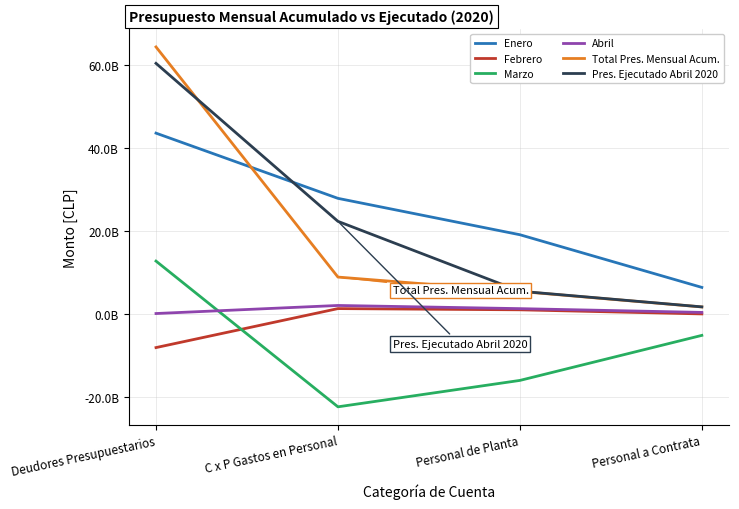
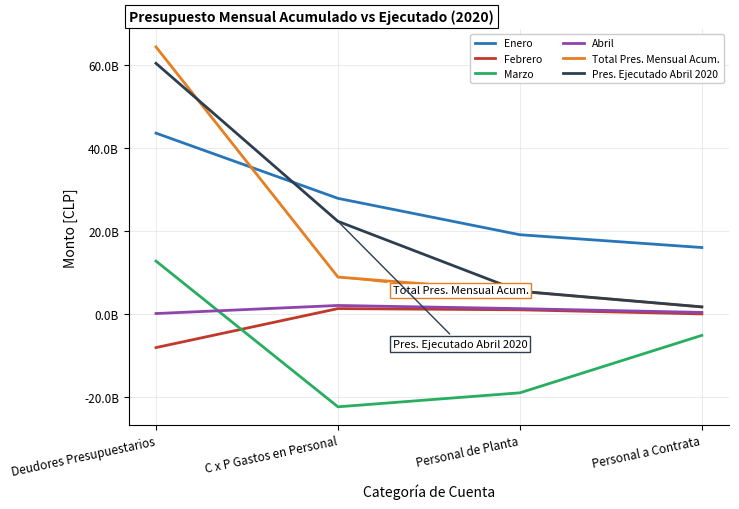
  {
    "Enero": {
      "Deudores Presupuestarios": 44000000000,
      "C x P Gastos en Personal": 28000000000,
-     "Personal a Contrata": 6000000000
+     "Personal a Contrata": 16000000000
    },
    "Febrero": {
      "Deudores Presupuestarios": -8000000000,
      "C x P Gastos en Personal": 1000000000
    },
    "Marzo": {
      "Deudores Presupuestarios": 13000000000,
      "C x P Gastos en Personal": -22000000000,
-     "Personal de Planta": -16000000000,
+     "Personal de Planta": -19000000000,
      "Personal a Contrata": -5000000000
    },
    "Abril": {
      "Deudores Presupuestarios": 0,
      "C x P Gastos en Personal": 2000000000
    },
    "Total Pres. Mensual Acum.": {
      "Deudores Presupuestarios": 64000000000,
      "C x P Gastos en Personal": 9000000000
    },
    "Pres. Ejecutado Abril 2020": {
      "Deudores Presupuestarios": 60000000000,
      "C x P Gastos en Personal": 22000000000
    }
  }
